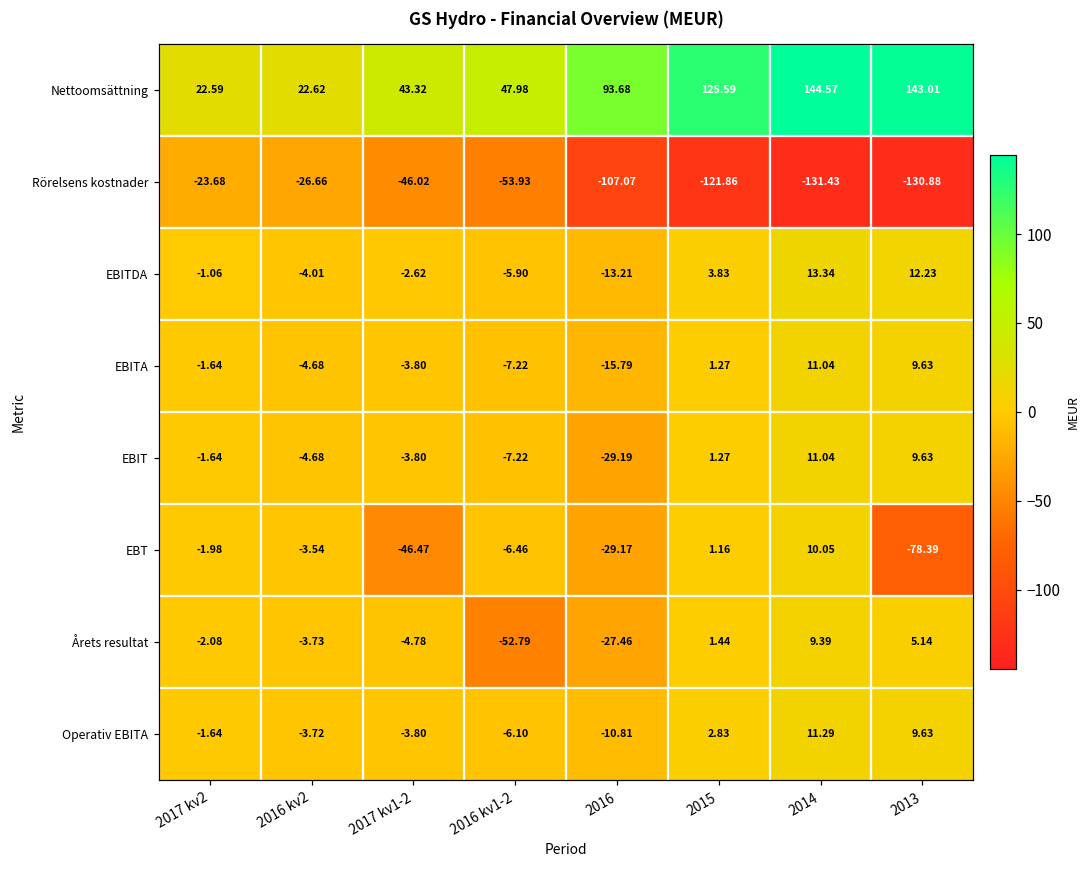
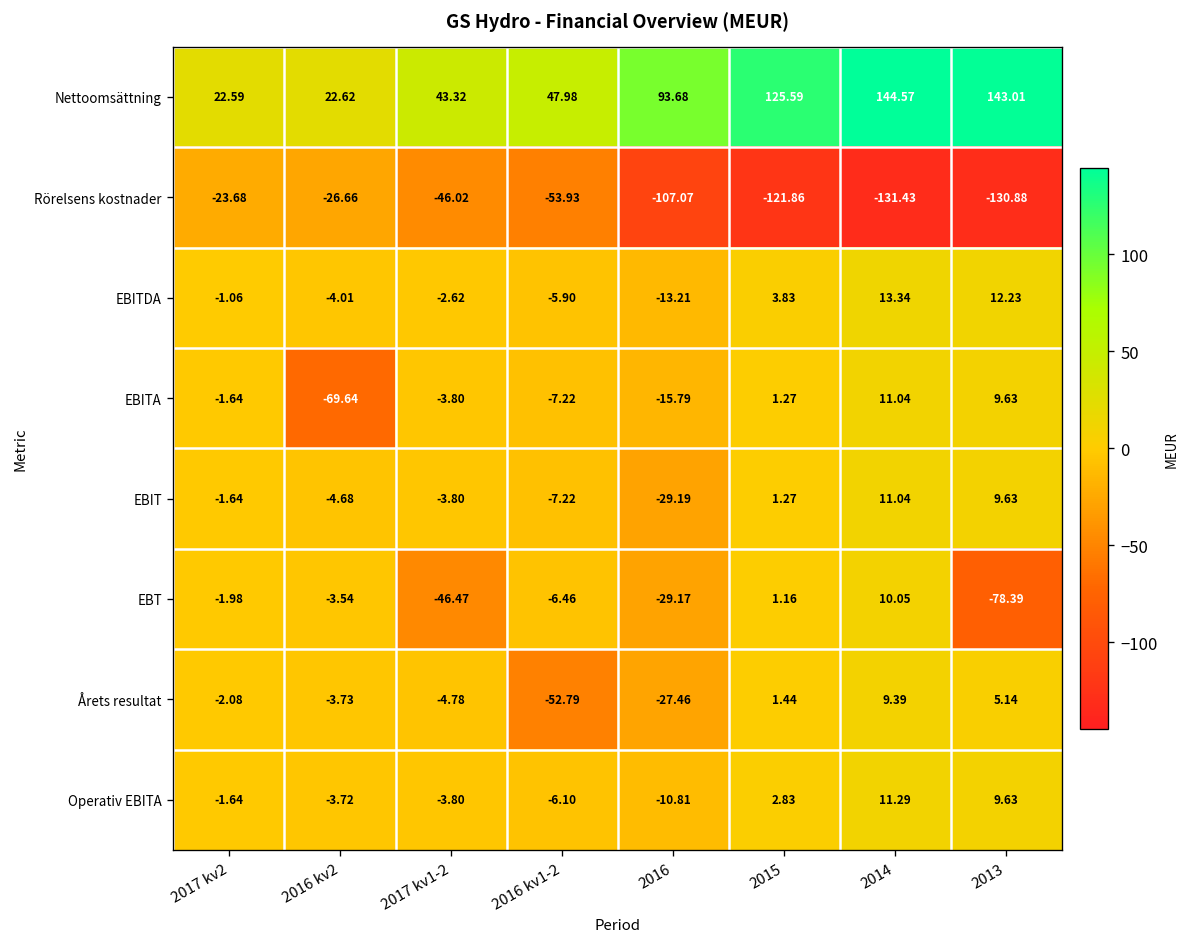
  {
    "Nettoomsättning": {
      "2017 kv2": 22.59,
      "2016 kv2": 22.62,
      "2017 kv1-2": 43.32,
      "2016 kv1-2": 47.98,
      "2016": 93.68,
      "2015": 125.59,
      "2014": 144.57,
      "2013": 143.01
    },
    "Rörelsens kostnader": {
      "2017 kv2": -23.68,
      "2016 kv2": -26.66,
      "2017 kv1-2": -46.02,
      "2016 kv1-2": -53.93,
      "2016": -107.07,
      "2015": -121.86,
      "2014": -131.43,
      "2013": -130.88
    },
    "EBITDA": {
      "2017 kv2": -1.06,
      "2016 kv2": -4.01,
      "2017 kv1-2": -2.62,
      "2016 kv1-2": -5.90,
      "2016": -13.21,
      "2015": 3.83,
      "2014": 13.34,
      "2013": 12.23
    },
    "EBITA": {
      "2017 kv2": -1.64,
-     "2016 kv2": -4.68,
+     "2016 kv2": -69.64,
      "2017 kv1-2": -3.80,
      "2016 kv1-2": -7.22,
      "2016": -15.79,
      "2015": 1.27,
      "2014": 11.04,
      "2013": 9.63
    },
    "EBIT": {
      "2017 kv2": -1.64,
      "2016 kv2": -4.68,
      "2017 kv1-2": -3.80,
      "2016 kv1-2": -7.22,
      "2016": -29.19,
      "2015": 1.27,
      "2014": 11.04,
      "2013": 9.63
    },
    "EBT": {
      "2017 kv2": -1.98,
      "2016 kv2": -3.54,
      "2017 kv1-2": -46.47,
      "2016 kv1-2": -6.46,
      "2016": -29.17,
      "2015": 1.16,
      "2014": 10.05,
      "2013": -78.39
    },
    "Årets resultat": {
      "2017 kv2": -2.08,
      "2016 kv2": -3.73,
      "2017 kv1-2": -4.78,
      "2016 kv1-2": -52.79,
      "2016": -27.46,
      "2015": 1.44,
      "2014": 9.39,
      "2013": 5.14
    },
    "Operativ EBITA": {
      "2017 kv2": -1.64,
      "2016 kv2": -3.72,
      "2017 kv1-2": -3.80,
      "2016 kv1-2": -6.10,
      "2016": -10.81,
      "2015": 2.83,
      "2014": 11.29,
      "2013": 9.63
    }
  }
